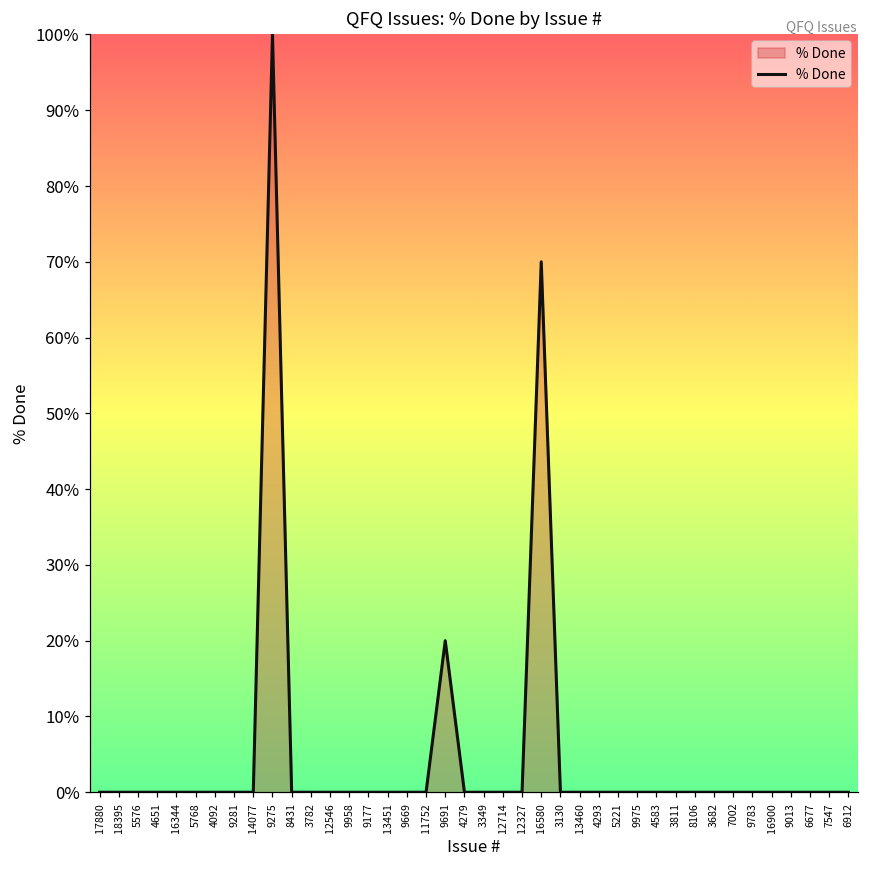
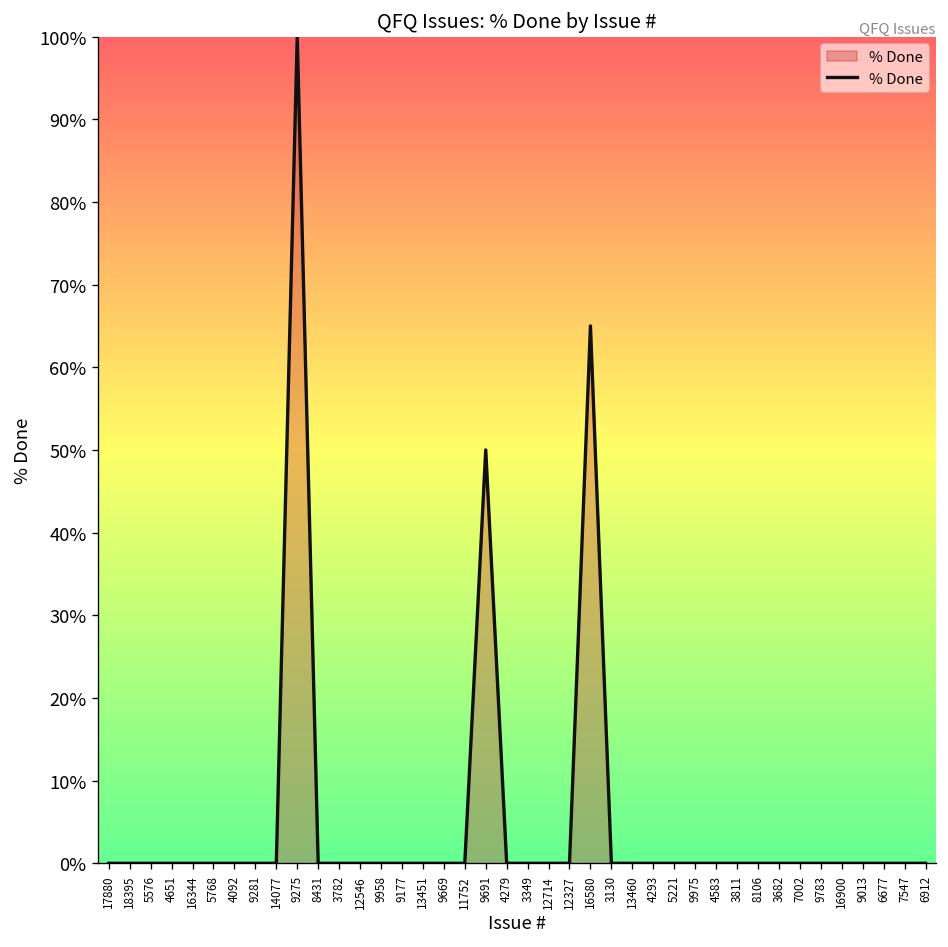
  {
    "17880": "0%",
    "18395": "0%",
    "5576": "0%",
    "4651": "0%",
    "16344": "0%",
    "5768": "0%",
    "4092": "0%",
    "9281": "0%",
    "14077": "0%",
    "9275": "100%",
    "8431": "0%",
    "3782": "0%",
    "12546": "0%",
    "9958": "0%",
    "9177": "0%",
    "13451": "0%",
    "9669": "0%",
    "11752": "0%",
-   "9691": "20%",
+   "9691": "50%",
    "4279": "0%",
    "3349": "0%",
    "12714": "0%",
    "12327": "0%",
-   "16580": "70%",
+   "16580": "65%",
    "3130": "0%",
    "13460": "0%",
    "4293": "0%",
    "5221": "0%",
    "9975": "0%",
    "4583": "0%",
    "3811": "0%",
    "8106": "0%",
    "3682": "0%",
    "7002": "0%",
    "9783": "0%",
    "16900": "0%",
    "9013": "0%",
    "6677": "0%",
    "7547": "0%",
    "6912": "0%"
  }
